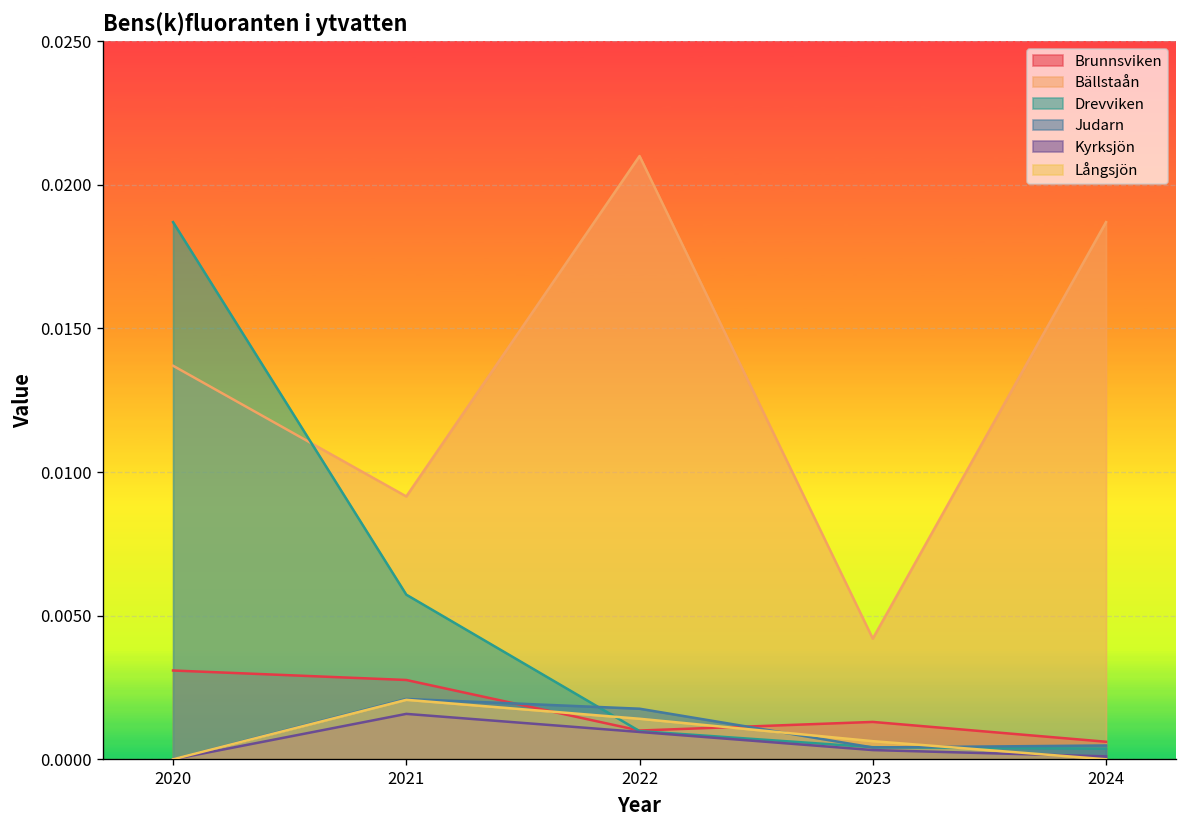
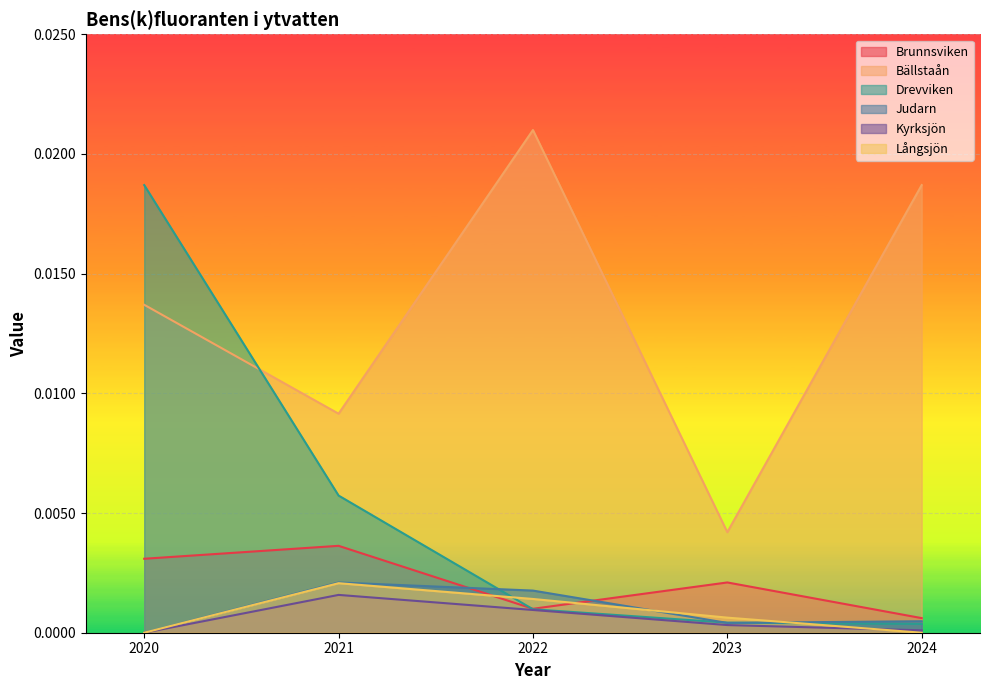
  {
    "Brunnsviken": {
      "2020": 0.0031,
-     "2021": 0.0028,
-     "2023": 0.0013,
+     "2021": 0.0036,
+     "2023": 0.0021,
      "2024": 0.0006
    }
  }
